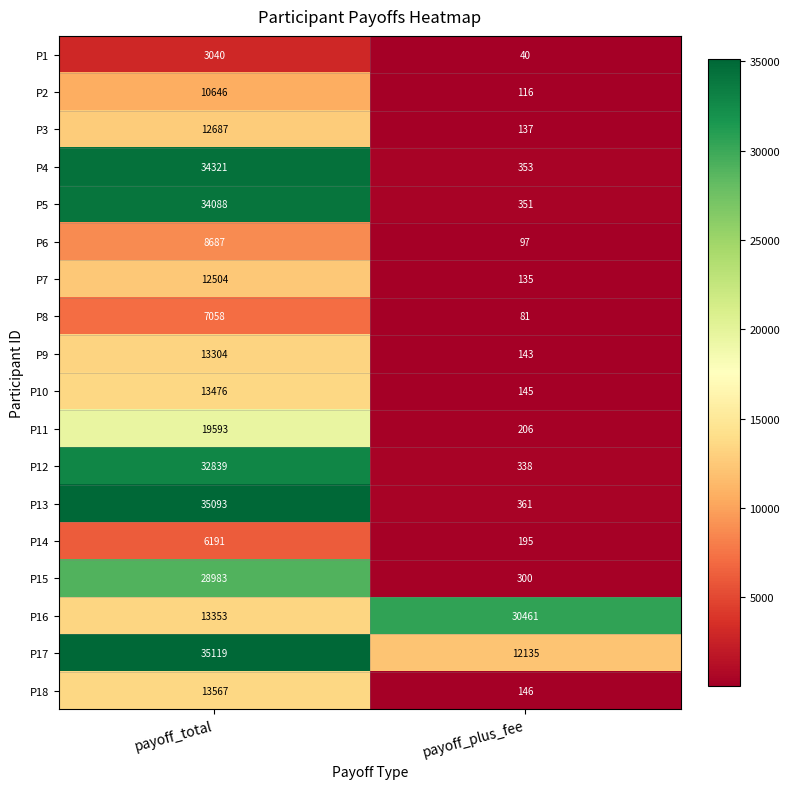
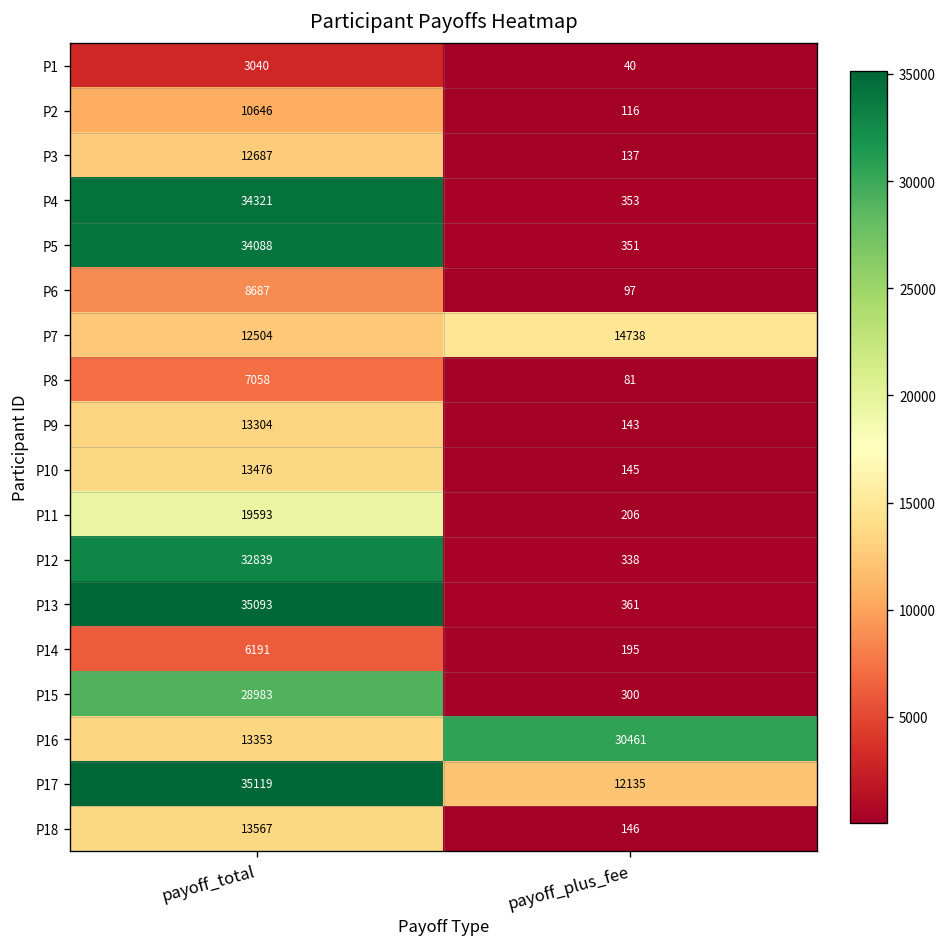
  {
    "P1": {
      "payoff_total": 3040,
      "payoff_plus_fee": 40
    },
    "P2": {
      "payoff_total": 10646,
      "payoff_plus_fee": 116
    },
    "P3": {
      "payoff_total": 12687,
      "payoff_plus_fee": 137
    },
    "P4": {
      "payoff_total": 34321,
      "payoff_plus_fee": 353
    },
    "P5": {
      "payoff_total": 34088,
      "payoff_plus_fee": 351
    },
    "P6": {
      "payoff_total": 8687,
      "payoff_plus_fee": 97
    },
    "P7": {
      "payoff_total": 12504,
-     "payoff_plus_fee": 135
+     "payoff_plus_fee": 14738
    },
    "P8": {
      "payoff_total": 7058,
      "payoff_plus_fee": 81
    },
    "P9": {
      "payoff_total": 13304,
      "payoff_plus_fee": 143
    },
    "P10": {
      "payoff_total": 13476,
      "payoff_plus_fee": 145
    },
    "P11": {
      "payoff_total": 19593,
      "payoff_plus_fee": 206
    },
    "P12": {
      "payoff_total": 32839,
      "payoff_plus_fee": 338
    },
    "P13": {
      "payoff_total": 35093,
      "payoff_plus_fee": 361
    },
    "P14": {
      "payoff_total": 6191,
      "payoff_plus_fee": 195
    },
    "P15": {
      "payoff_total": 28983,
      "payoff_plus_fee": 300
    },
    "P16": {
      "payoff_total": 13353,
      "payoff_plus_fee": 30461
    },
    "P17": {
      "payoff_total": 35119,
      "payoff_plus_fee": 12135
    },
    "P18": {
      "payoff_total": 13567,
      "payoff_plus_fee": 146
    }
  }
